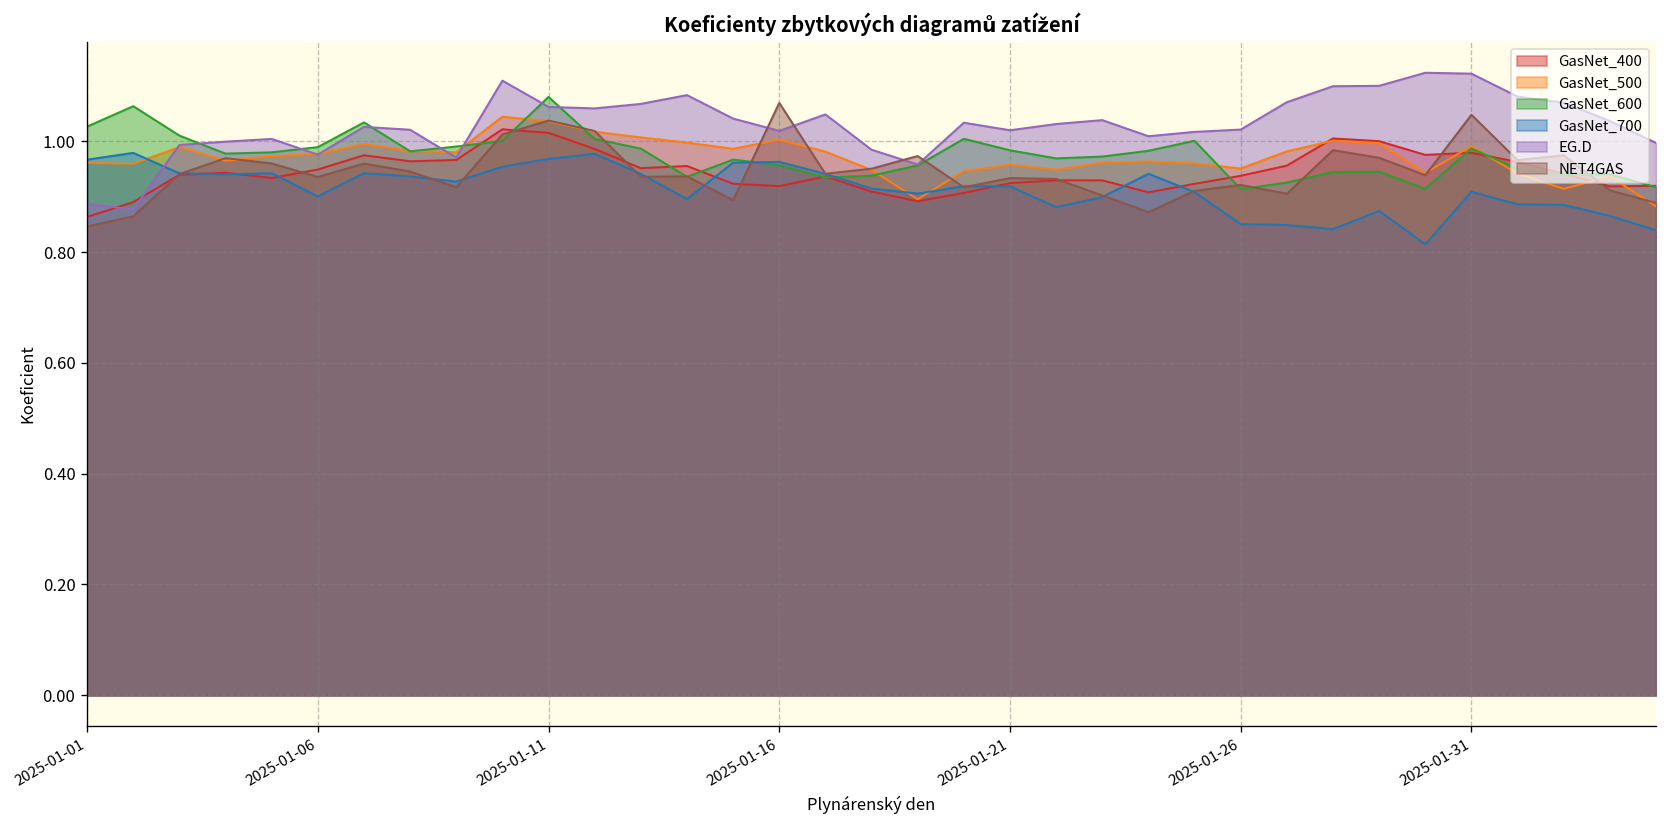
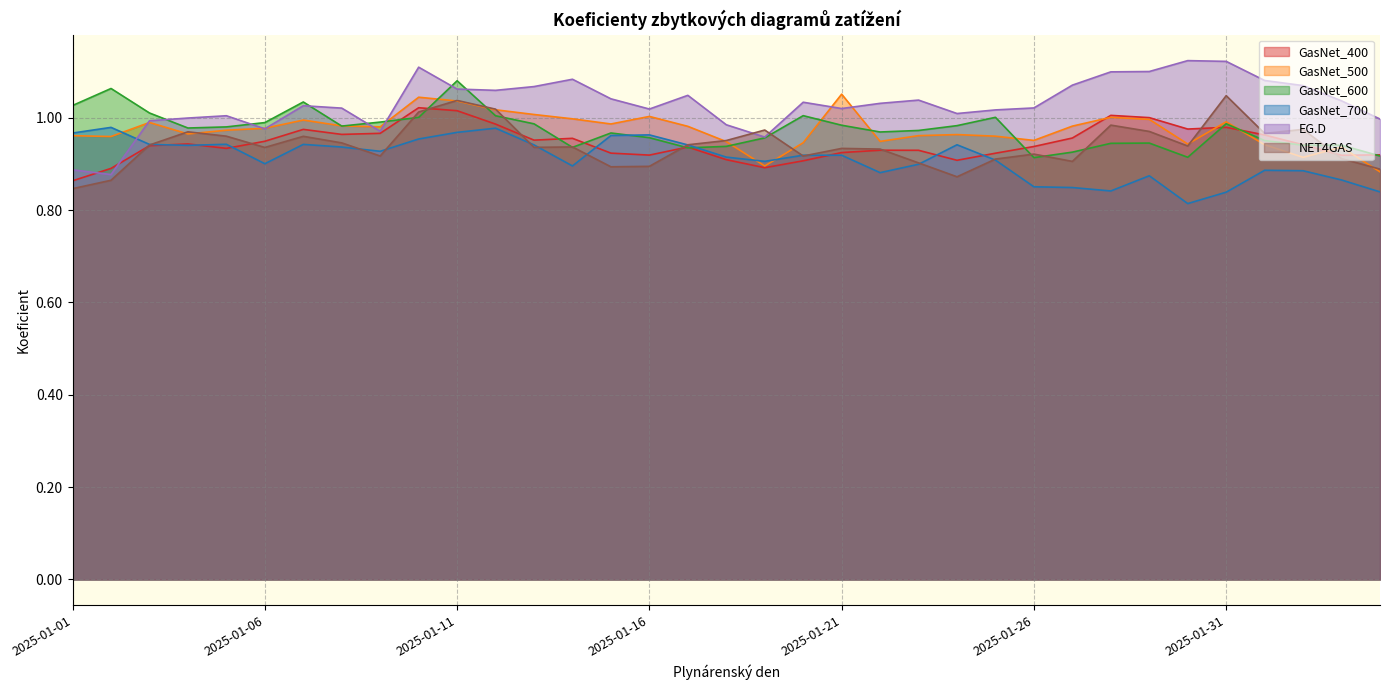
  {
    "GasNet_400": {
      "2025-01-01": 0.86,
      "2025-01-06": 0.95,
      "2025-01-11": 1.02,
      "2025-01-16": 0.92,
      "2025-01-21": 0.92,
      "2025-01-26": 0.94,
      "2025-01-31": 0.98
    },
    "GasNet_500": {
      "2025-01-01": 0.96,
      "2025-01-16": 1.00,
-     "2025-01-21": 0.96,
+     "2025-01-21": 1.05,
      "2025-01-26": 0.95
    },
    "GasNet_600": {
      "2025-01-01": 1.03,
      "2025-01-06": 0.99,
      "2025-01-11": 1.08,
      "2025-01-16": 0.96,
      "2025-01-21": 0.98,
      "2025-01-26": 0.91
    },
    "GasNet_700": {
      "2025-01-01": 0.97,
      "2025-01-06": 0.90,
      "2025-01-11": 0.97,
      "2025-01-16": 0.96,
      "2025-01-21": 0.92,
      "2025-01-26": 0.85,
-     "2025-01-31": 0.91
+     "2025-01-31": 0.84
    },
    "EG.D": {
      "2025-01-01": 0.89,
      "2025-01-11": 1.06,
      "2025-01-16": 1.02,
      "2025-01-21": 1.02,
      "2025-01-26": 1.02,
      "2025-01-31": 1.12
    },
    "NET4GAS": {
      "2025-01-01": 0.85,
      "2025-01-06": 0.94,
-     "2025-01-16": 1.07,
+     "2025-01-16": 0.89,
      "2025-01-21": 0.93,
      "2025-01-26": 0.92,
      "2025-01-31": 1.05
    }
  }
